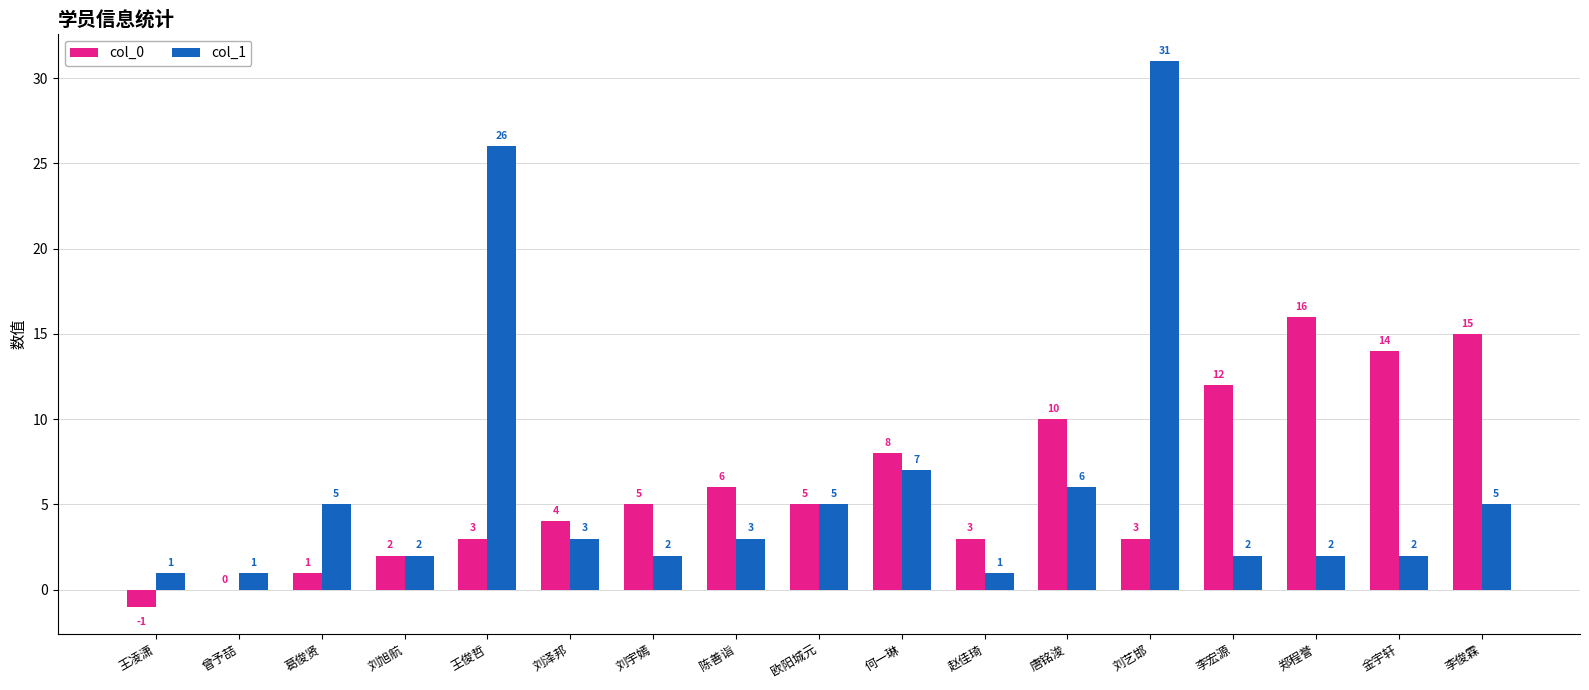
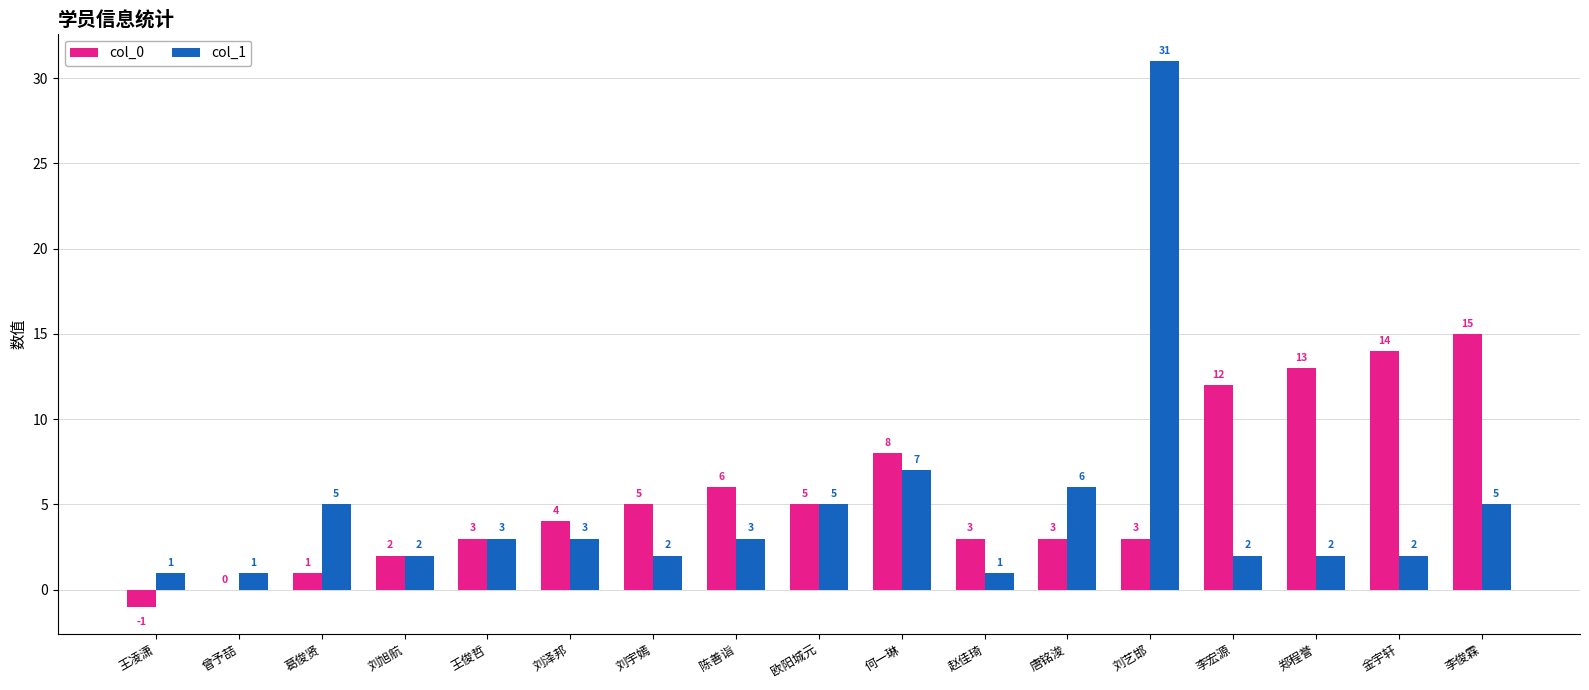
  {
    "col_0": {
      "王凌潇": -1,
      "曾予喆": 0,
      "葛俊贤": 1,
      "刘旭航": 2,
      "王俊哲": 3,
      "刘泽邦": 4,
      "刘宇嫣": 5,
      "陈善诣": 6,
      "欧阳城元": 5,
      "何一琳": 8,
      "赵佳琦": 3,
-     "唐铭浚": 10,
+     "唐铭浚": 3,
      "刘艺邯": 3,
      "李宏源": 12,
-     "郑程誉": 16,
+     "郑程誉": 13,
      "金宇轩": 14,
      "李俊霖": 15
    },
    "col_1": {
      "王凌潇": 1,
      "曾予喆": 1,
      "葛俊贤": 5,
      "刘旭航": 2,
-     "王俊哲": 26,
+     "王俊哲": 3,
      "刘泽邦": 3,
      "刘宇嫣": 2,
      "陈善诣": 3,
      "欧阳城元": 5,
      "何一琳": 7,
      "赵佳琦": 1,
      "唐铭浚": 6,
      "刘艺邯": 31,
      "李宏源": 2,
      "郑程誉": 2,
      "金宇轩": 2,
      "李俊霖": 5
    }
  }
